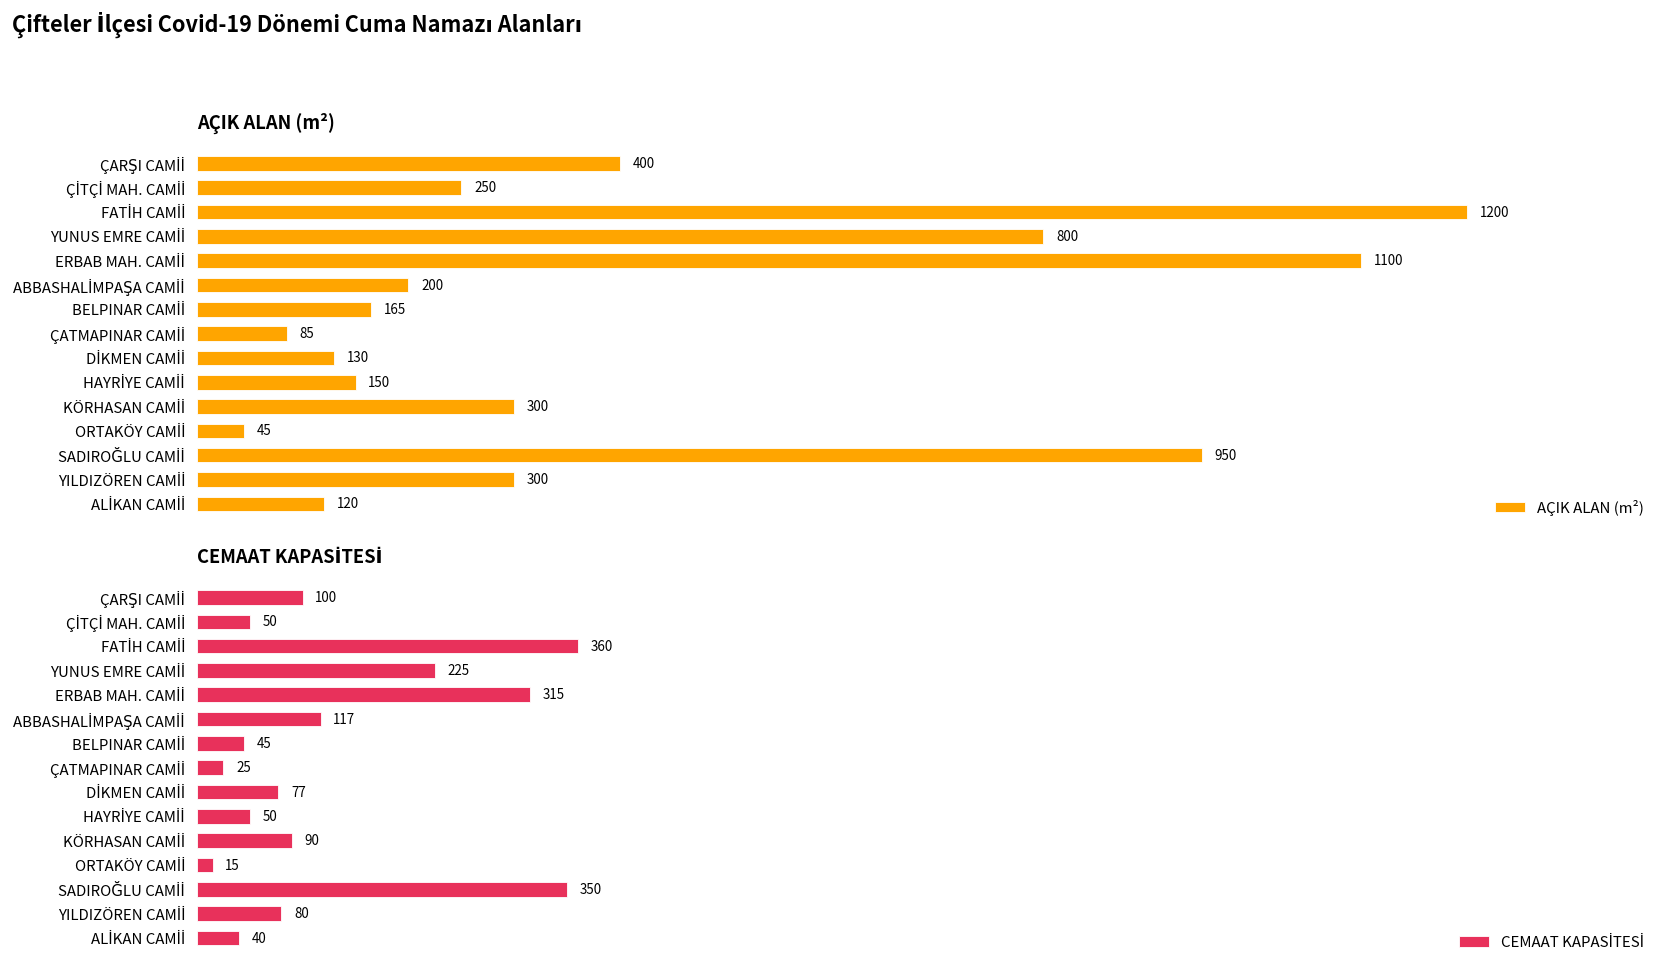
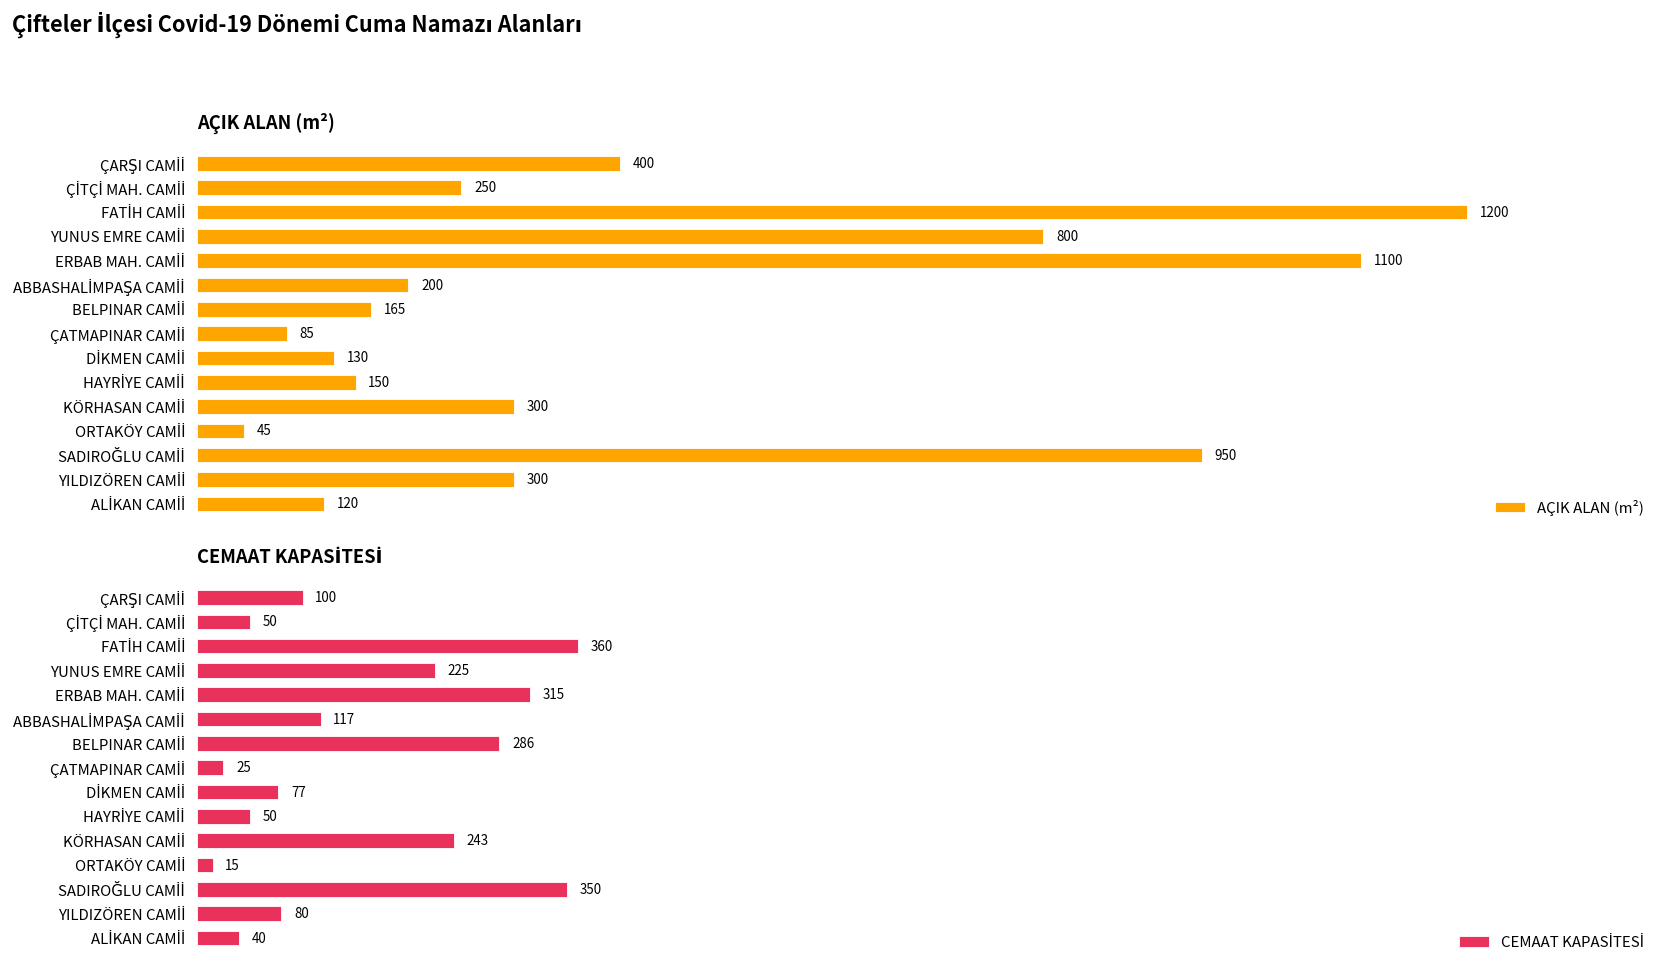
  {
    "AÇIK ALAN (m²)": {
      "ÇARŞI CAMİİ": 400,
      "ÇİTÇİ MAH. CAMİİ": 250,
      "FATİH CAMİİ": 1200,
      "YUNUS EMRE CAMİİ": 800,
      "ERBAB MAH. CAMİİ": 1100,
      "ABBASHALİMPAŞA CAMİİ": 200,
      "BELPINAR CAMİİ": 165,
      "ÇATMAPINAR CAMİİ": 85,
      "DİKMEN CAMİİ": 130,
      "HAYRİYE CAMİİ": 150,
      "KÖRHASAN CAMİİ": 300,
      "ORTAKÖY CAMİİ": 45,
      "SADIROĞLU CAMİİ": 950,
      "YILDIZÖREN CAMİİ": 300,
      "ALİKAN CAMİİ": 120
    },
    "CEMAAT KAPASİTESİ": {
      "ÇARŞI CAMİİ": 100,
      "ÇİTÇİ MAH. CAMİİ": 50,
      "FATİH CAMİİ": 360,
      "YUNUS EMRE CAMİİ": 225,
      "ERBAB MAH. CAMİİ": 315,
      "ABBASHALİMPAŞA CAMİİ": 117,
-     "BELPINAR CAMİİ": 45,
+     "BELPINAR CAMİİ": 286,
      "ÇATMAPINAR CAMİİ": 25,
      "DİKMEN CAMİİ": 77,
      "HAYRİYE CAMİİ": 50,
-     "KÖRHASAN CAMİİ": 90,
+     "KÖRHASAN CAMİİ": 243,
      "ORTAKÖY CAMİİ": 15,
      "SADIROĞLU CAMİİ": 350,
      "YILDIZÖREN CAMİİ": 80,
      "ALİKAN CAMİİ": 40
    }
  }
